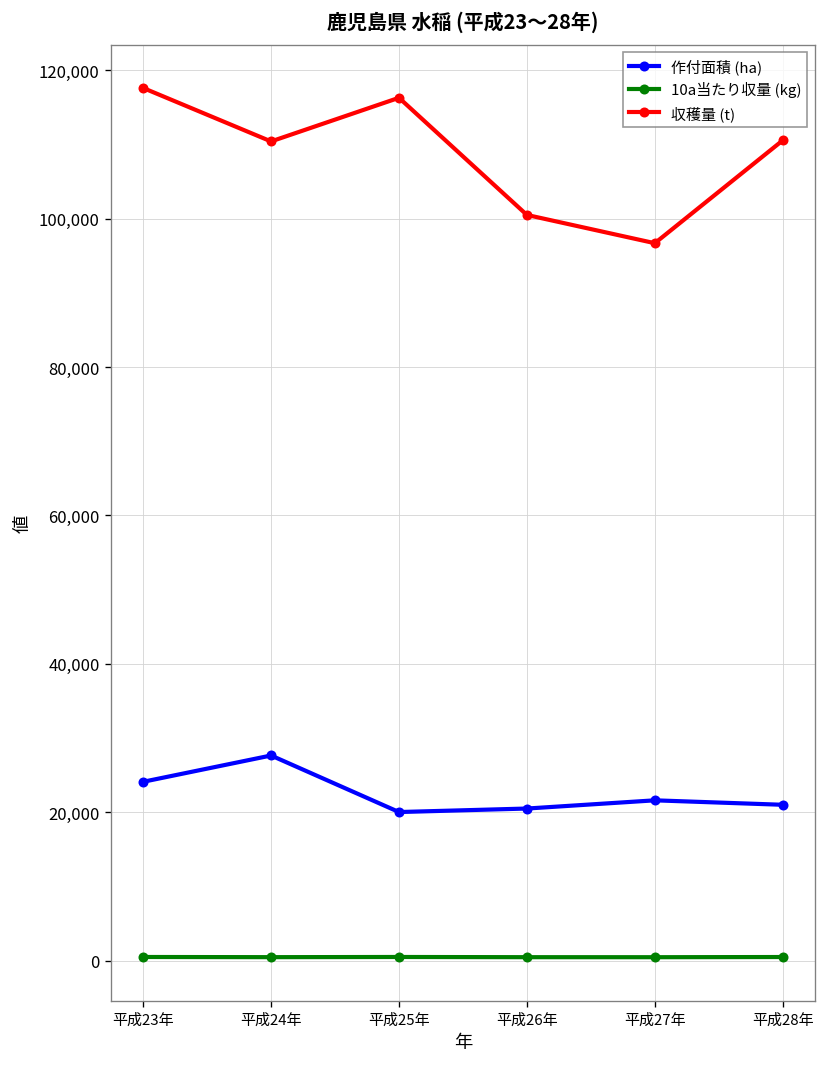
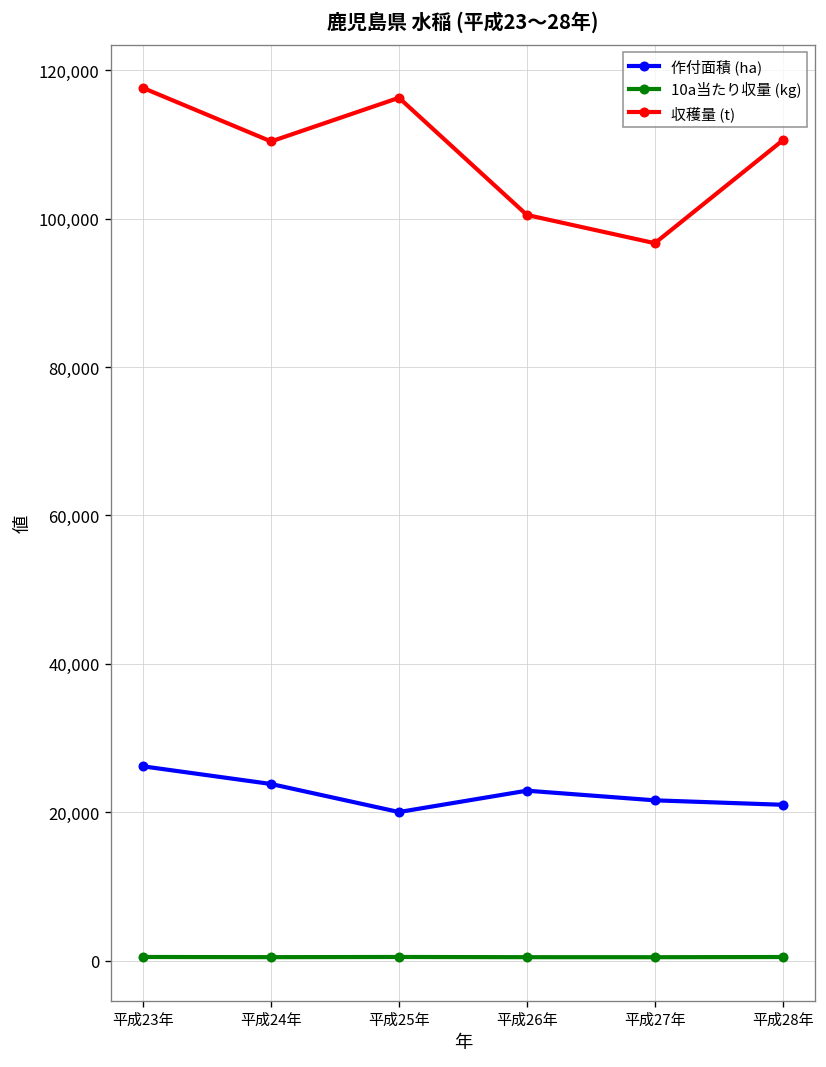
  {
    "作付面積 (ha)": {
-     "平成23年": "24,000",
-     "平成24年": "28,000",
+     "平成23年": "26,000",
+     "平成24年": "24,000",
      "平成25年": "20,000",
-     "平成26年": "20,000",
+     "平成26年": "23,000",
      "平成27年": "22,000",
      "平成28年": "21,000"
    },
    "10a当たり収量 (kg)": {
      "平成23年": "0",
      "平成24年": "0",
      "平成25年": "0",
      "平成26年": "0",
      "平成27年": "0",
      "平成28年": "0"
    },
    "収穫量 (t)": {
      "平成23年": "118,000",
      "平成24年": "110,000",
      "平成25年": "116,000",
      "平成26年": "100,000",
      "平成27年": "97,000",
      "平成28年": "111,000"
    }
  }
